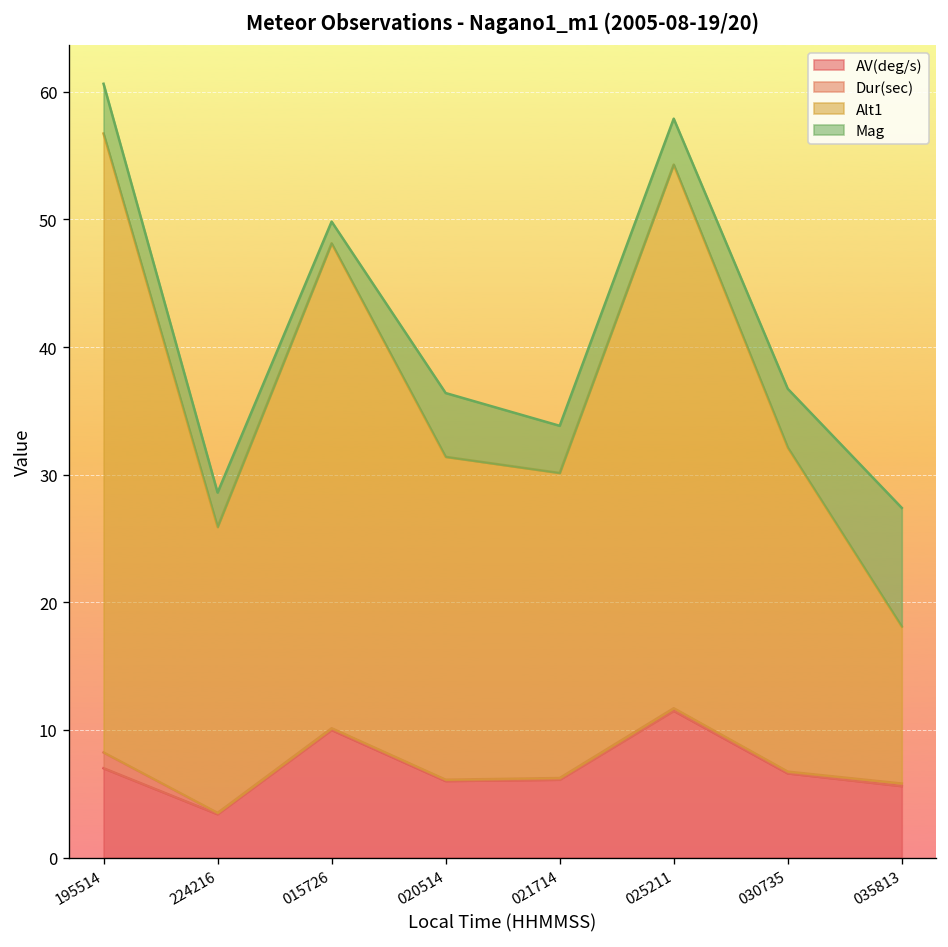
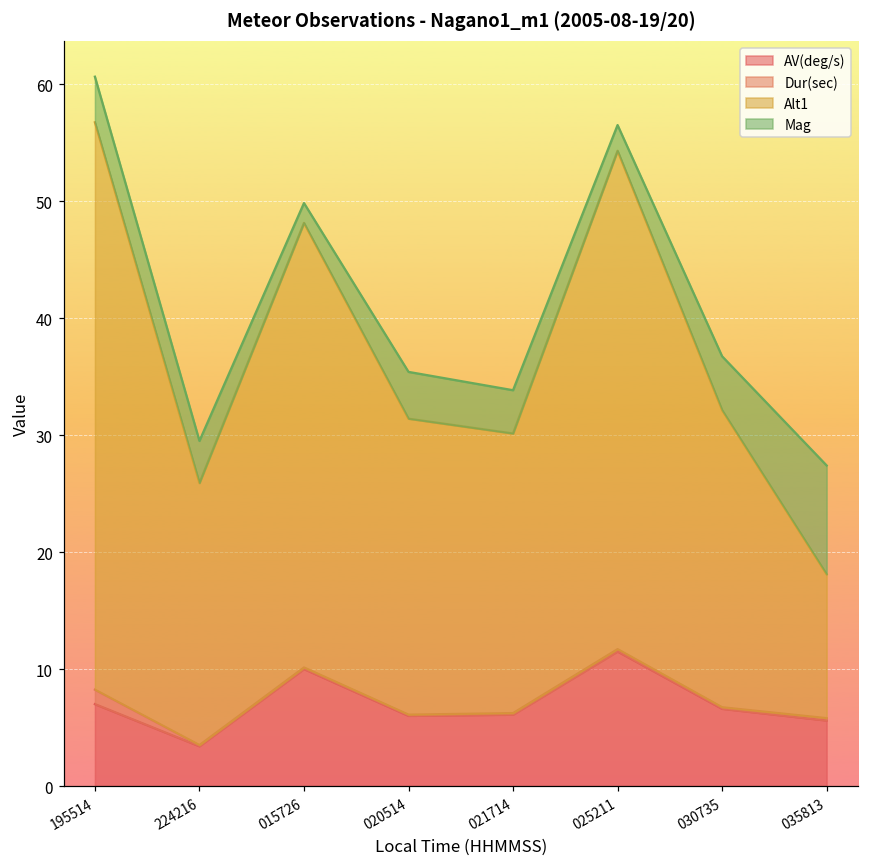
  {
    "Mag": {
      "195514": 3.9,
-     "224216": 2.7,
+     "224216": 3.6,
      "015726": 1.7,
-     "020514": 5,
+     "020514": 4,
      "021714": 3.7,
-     "025211": 3.6,
+     "025211": 2.2,
      "030735": 4.6,
      "035813": 9.3
    }
  }
